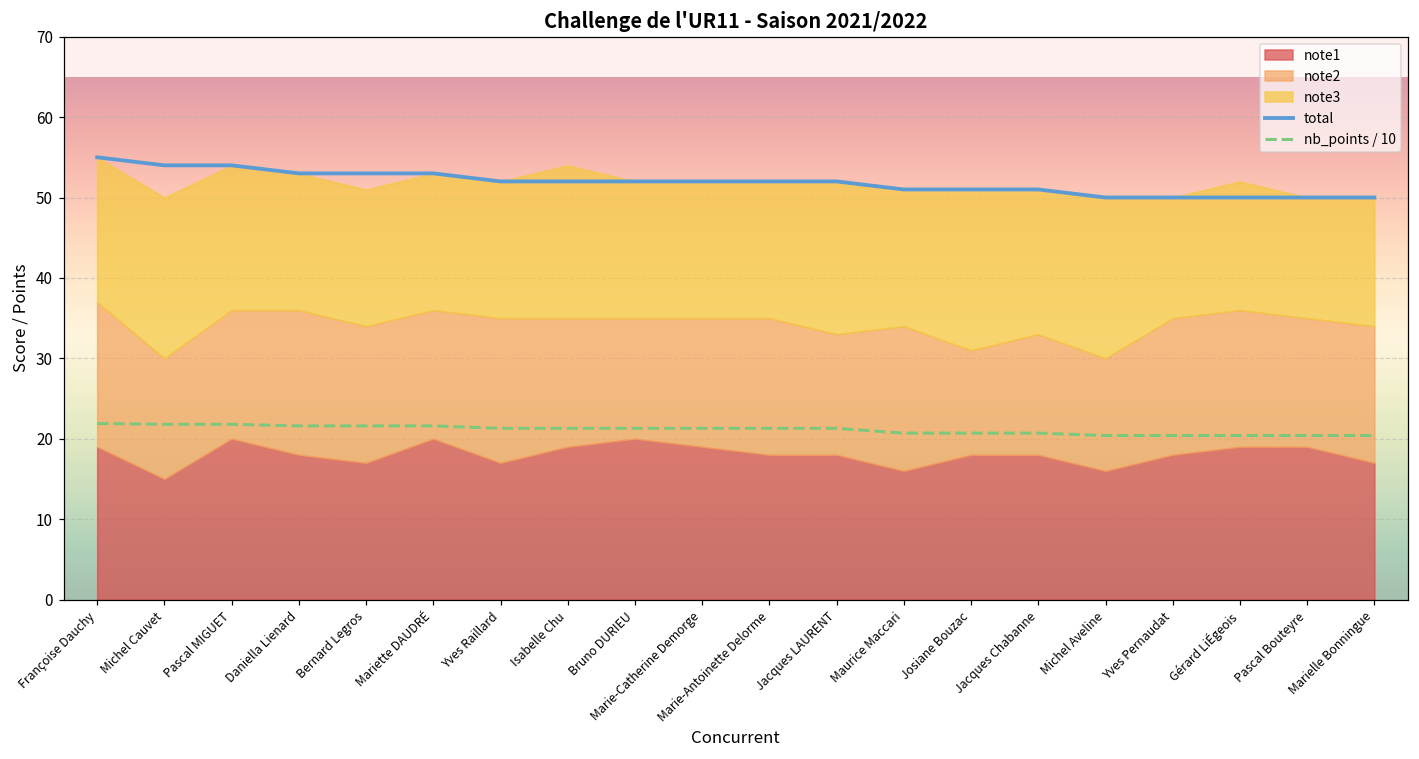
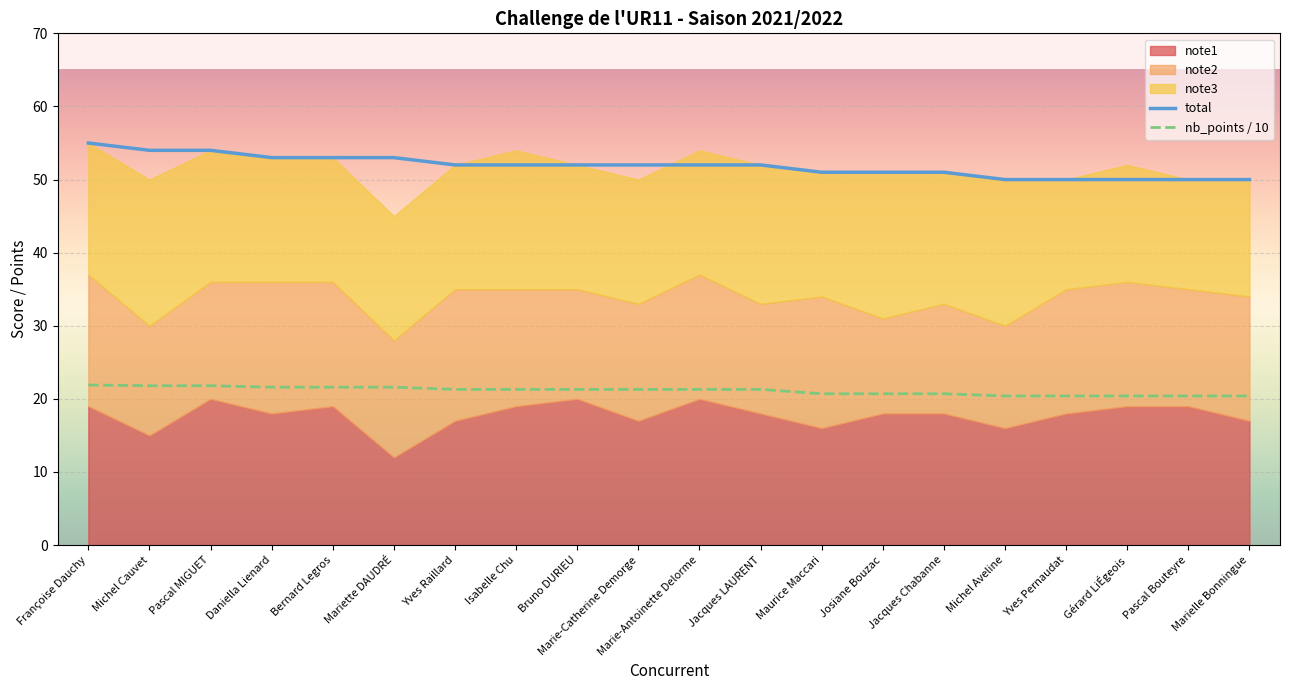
  {
    "note1": {
      "Françoise Dauchy": 19,
      "Michel Cauvet": 15,
      "Pascal MIGUET": 20,
      "Daniella Lienard": 18,
-     "Bernard Legros": 17,
-     "Mariette DAUDRÉ": 20,
+     "Bernard Legros": 19,
+     "Mariette DAUDRÉ": 12,
      "Yves Raillard": 17,
      "Isabelle Chu": 19,
      "Bruno DURIEU": 20,
-     "Marie-Catherine Demorge": 19,
-     "Marie-Antoinette Delorme": 18,
+     "Marie-Catherine Demorge": 17,
+     "Marie-Antoinette Delorme": 20,
      "Jacques LAURENT": 18,
      "Maurice Maccari": 16,
      "Josiane Bouzac": 18,
      "Jacques Chabanne": 18,
      "Michel Aveline": 16,
      "Yves Pernaudat": 18,
      "Gérard LiÉgeois": 19,
      "Pascal Bouteyre": 19,
      "Marielle Bonningue": 17
    },
    "total": {
      "Michel Cauvet": 54,
      "Isabelle Chu": 52,
      "Gérard LiÉgeois": 50
    },
    "nb_points / 10": {
      "Françoise Dauchy": 22,
      "Michel Cauvet": 22,
      "Pascal MIGUET": 22,
      "Daniella Lienard": 22,
      "Bernard Legros": 22,
      "Mariette DAUDRÉ": 22,
      "Yves Raillard": 21,
      "Isabelle Chu": 21,
      "Bruno DURIEU": 21,
      "Marie-Catherine Demorge": 21,
      "Marie-Antoinette Delorme": 21,
      "Jacques LAURENT": 21,
      "Maurice Maccari": 21,
      "Josiane Bouzac": 21,
      "Jacques Chabanne": 21,
      "Michel Aveline": 20,
      "Yves Pernaudat": 20,
      "Gérard LiÉgeois": 20,
      "Pascal Bouteyre": 20,
      "Marielle Bonningue": 20
    }
  }
